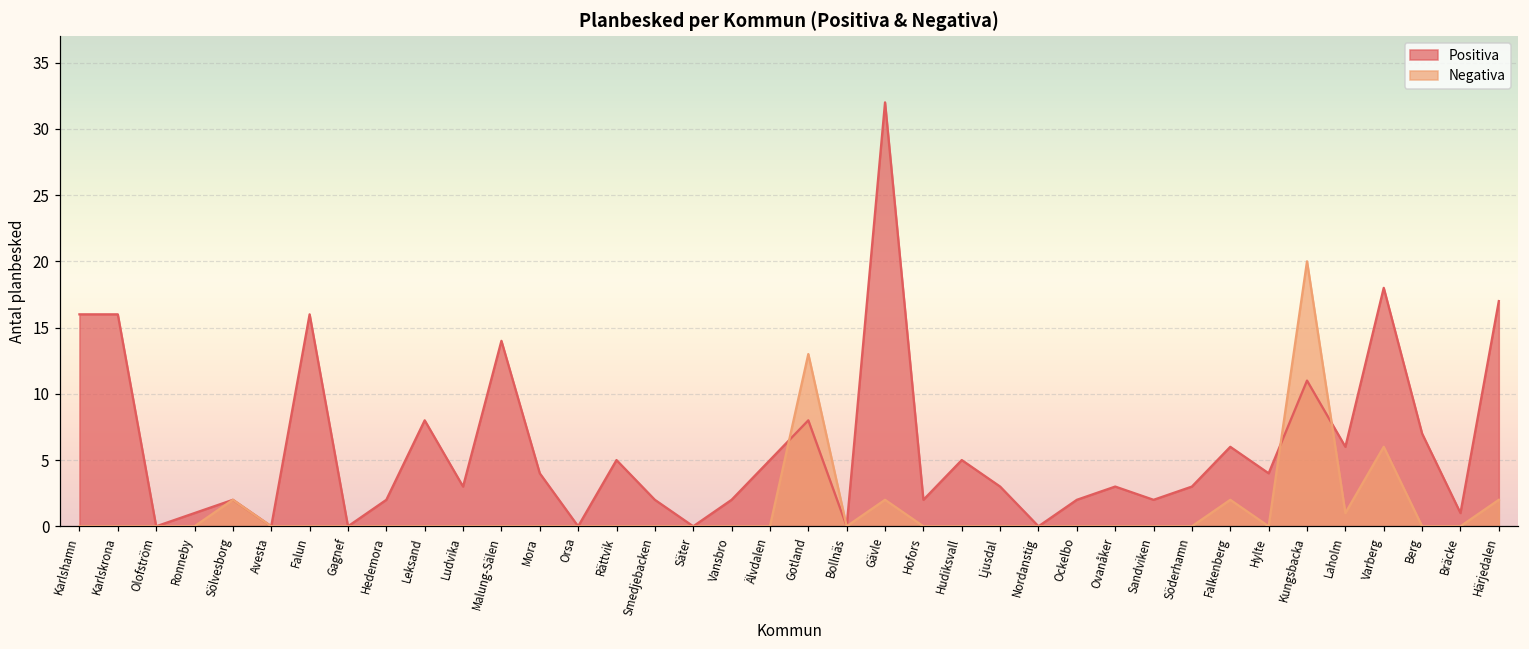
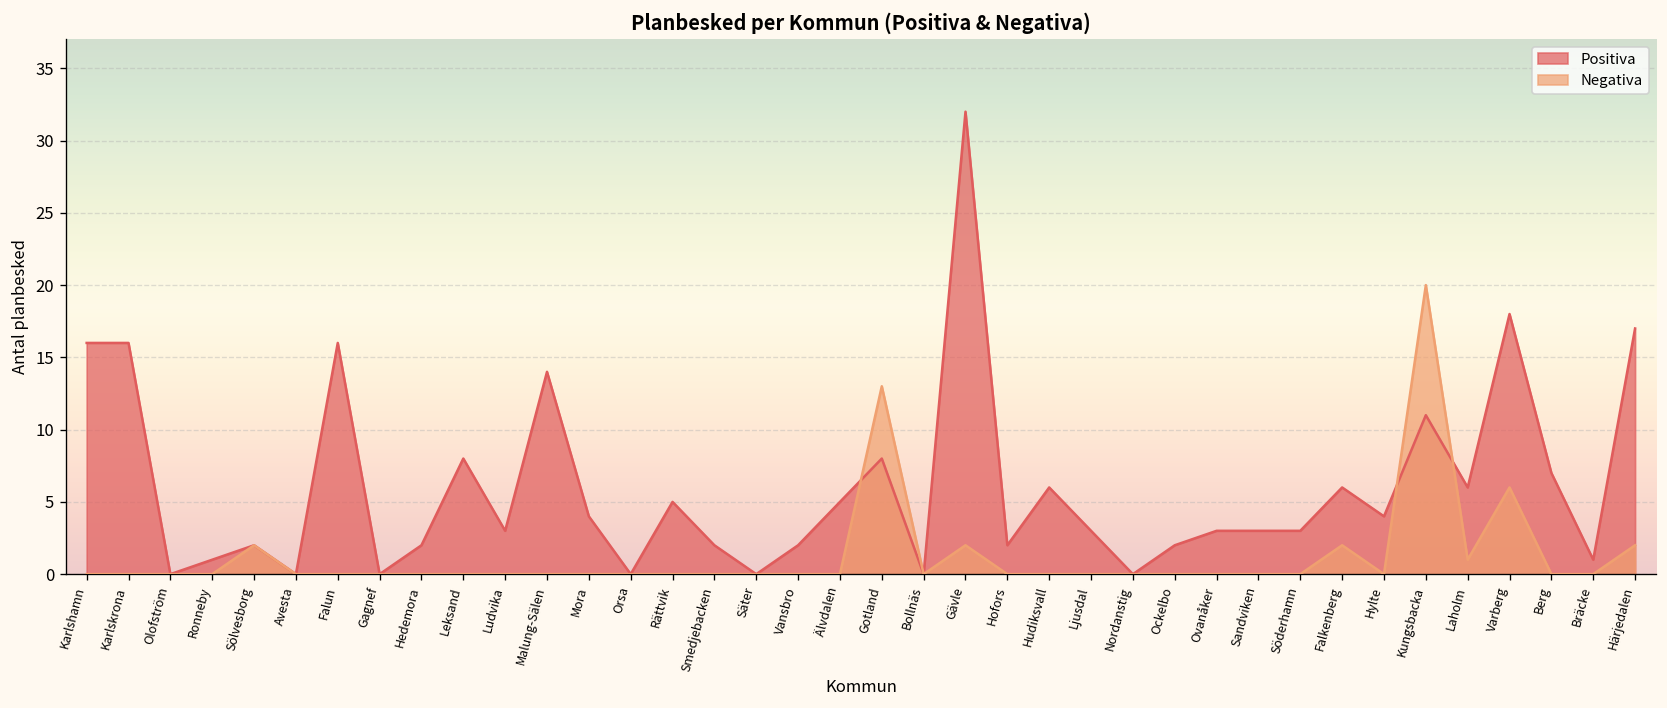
  {
    "Positiva": {
      "Karlshamn": 16,
      "Karlskrona": 16,
      "Ronneby": 1,
      "Falun": 16,
      "Hedemora": 2,
      "Leksand": 8,
      "Ludvika": 3,
      "Malung-Sälen": 14,
      "Mora": 4,
      "Rättvik": 5,
      "Smedjebacken": 2,
      "Vansbro": 2,
      "Älvdalen": 5,
      "Gotland": 8,
      "Gävle": 32,
      "Hofors": 2,
-     "Hudiksvall": 5,
+     "Hudiksvall": 6,
      "Ljusdal": 3,
      "Ockelbo": 2,
      "Ovanåker": 3,
-     "Sandviken": 2,
+     "Sandviken": 3,
      "Söderhamn": 3,
      "Falkenberg": 6,
      "Hylte": 4,
      "Kungsbacka": 11,
      "Laholm": 6,
      "Varberg": 18,
      "Berg": 7,
      "Bräcke": 1,
      "Härjedalen": 17
    },
    "Negativa": {
      "Karlshamn": 0,
      "Karlskrona": 0,
      "Ronneby": 0,
      "Falun": 0,
      "Hedemora": 0,
      "Leksand": 0,
      "Ludvika": 0,
      "Malung-Sälen": 0,
      "Mora": 0,
      "Rättvik": 0,
      "Smedjebacken": 0,
      "Vansbro": 0,
      "Älvdalen": 0,
      "Gotland": 13,
      "Gävle": 2,
      "Hofors": 0,
      "Hudiksvall": 0,
      "Ljusdal": 0,
      "Ockelbo": 0,
      "Ovanåker": 0,
      "Sandviken": 0,
      "Söderhamn": 0,
      "Falkenberg": 2,
      "Hylte": 0,
      "Kungsbacka": 20,
      "Laholm": 1,
      "Varberg": 6,
      "Berg": 0,
      "Bräcke": 0,
      "Härjedalen": 2
    }
  }
